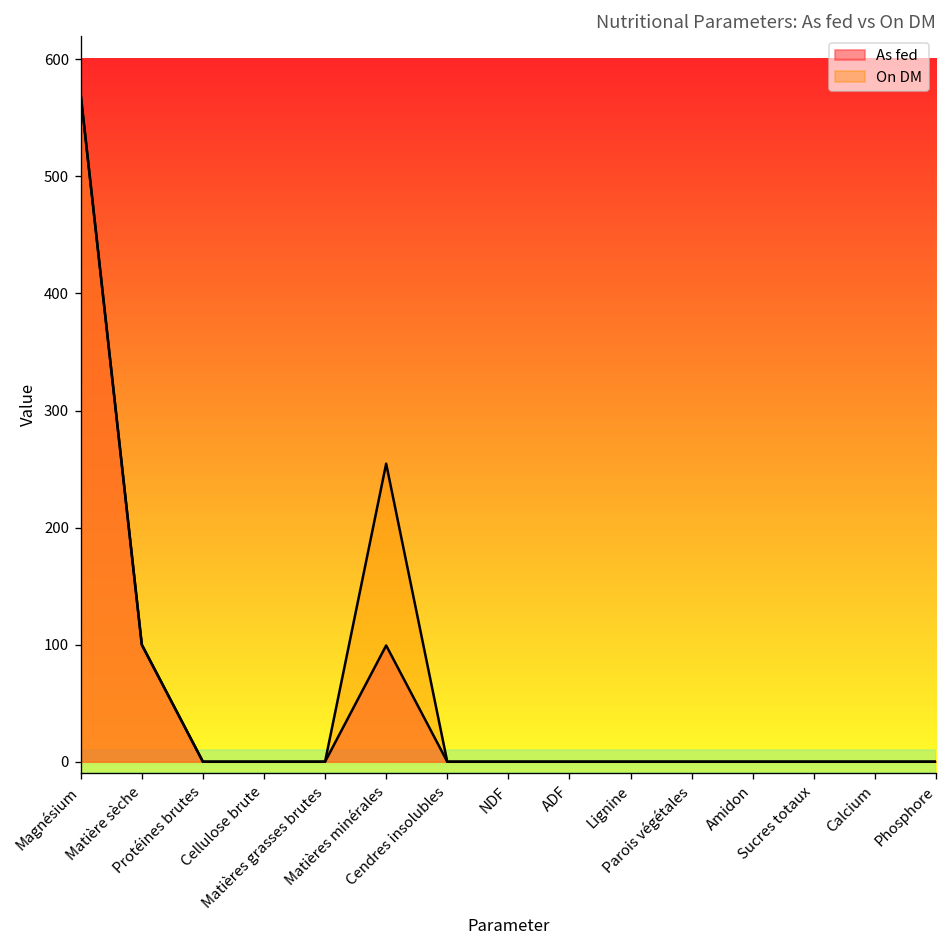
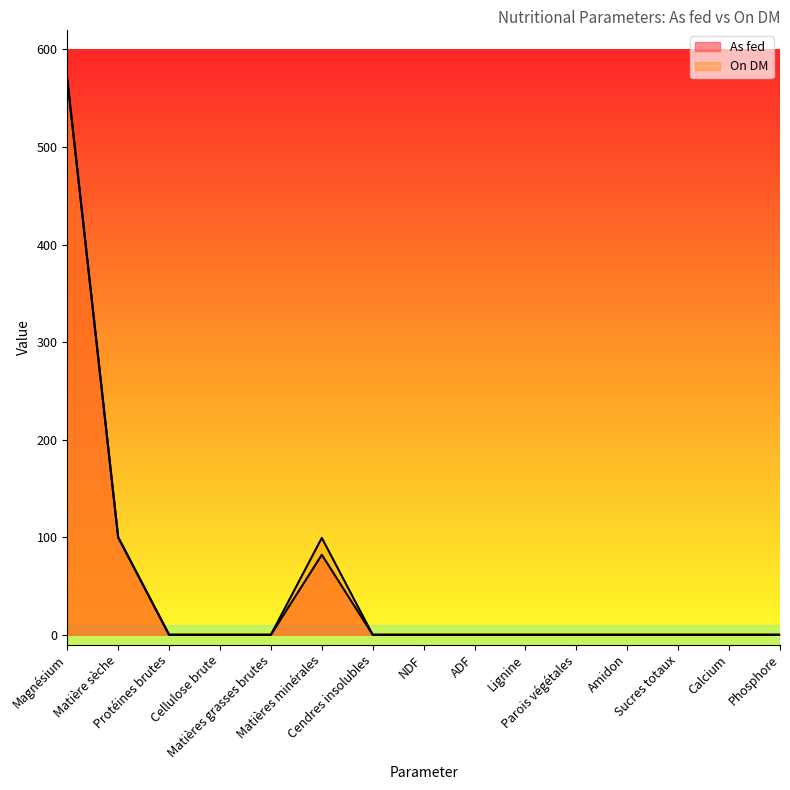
  {
    "As fed": {
-     "Matières minérales": 100
+     "Matières minérales": 80
    },
    "On DM": {
-     "Matières minérales": 250
+     "Matières minérales": 100
    }
  }
